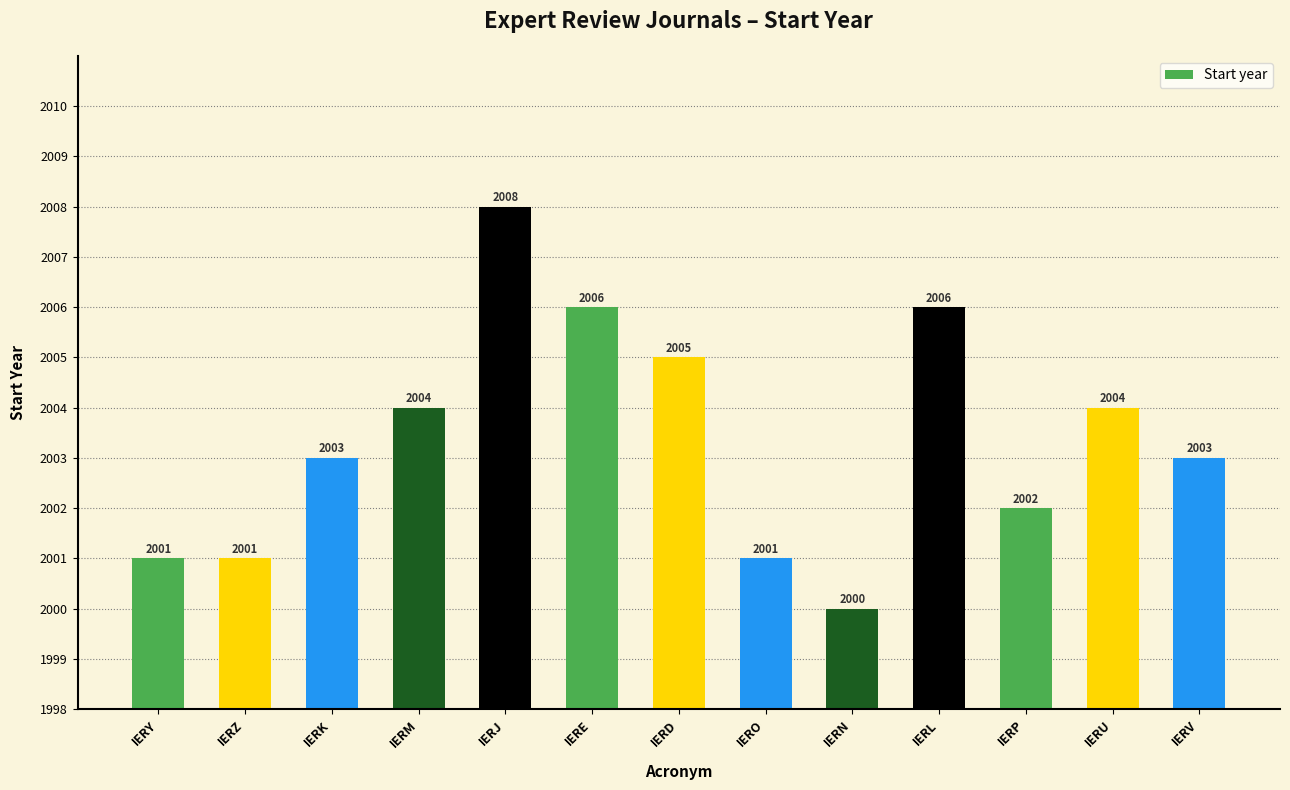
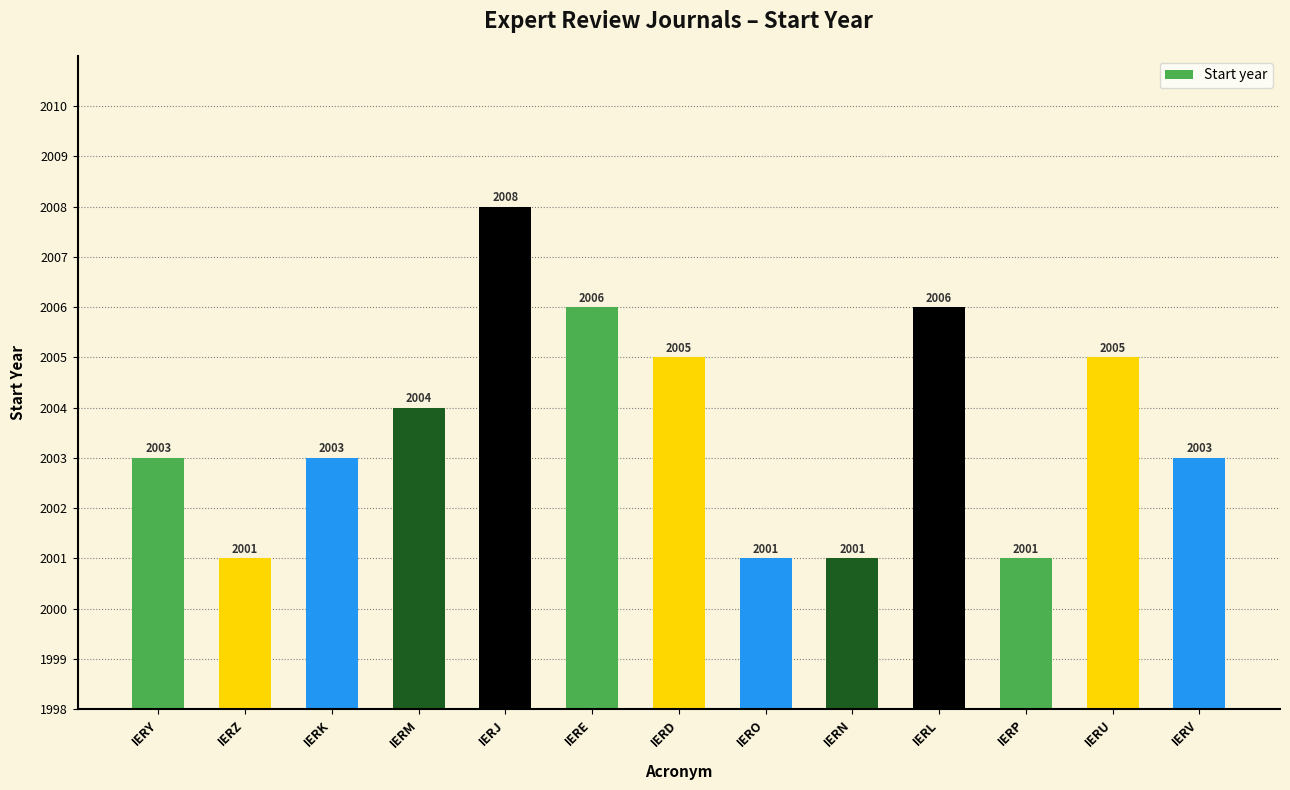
  {
-   "IERY": 2001,
+   "IERY": 2003,
    "IERZ": 2001,
    "IERK": 2003,
    "IERM": 2004,
    "IERJ": 2008,
    "IERE": 2006,
    "IERD": 2005,
    "IERO": 2001,
-   "IERN": 2000,
+   "IERN": 2001,
    "IERL": 2006,
-   "IERP": 2002,
-   "IERU": 2004,
+   "IERP": 2001,
+   "IERU": 2005,
    "IERV": 2003
  }
